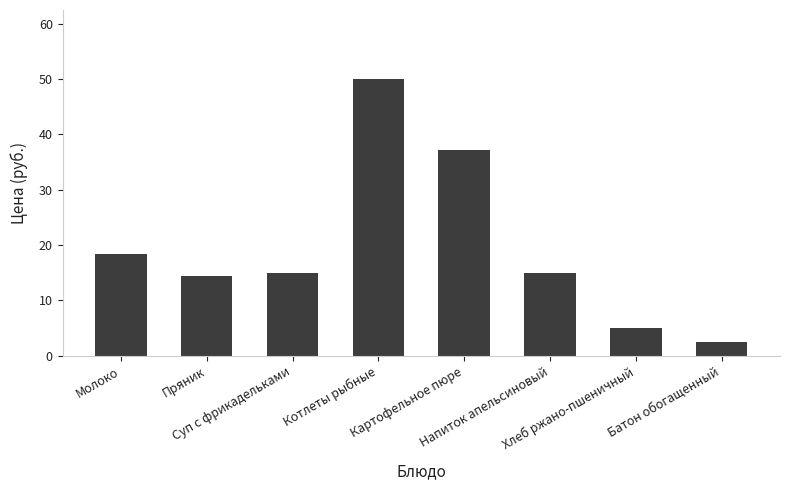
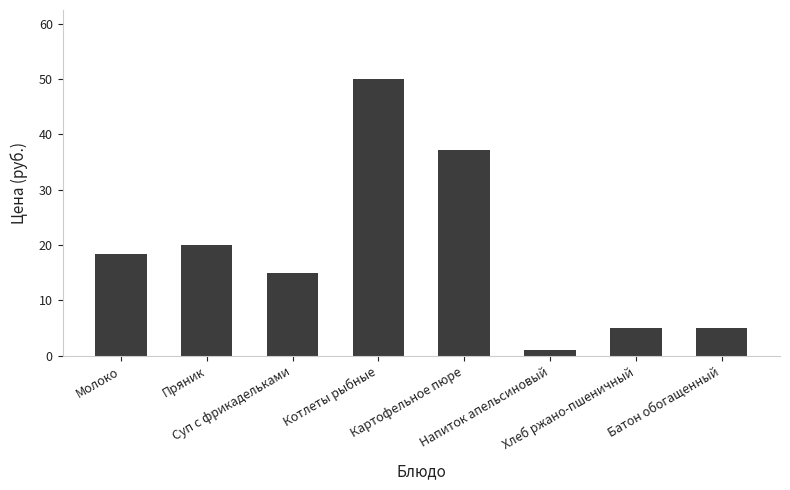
  {
    "Молоко": 18,
-   "Пряник": 14,
+   "Пряник": 20,
    "Суп с фрикадельками": 15,
    "Котлеты рыбные": 50,
    "Картофельное пюре": 37,
-   "Напиток апельсиновый": 15,
+   "Напиток апельсиновый": 1,
    "Хлеб ржано-пшеничный": 5,
-   "Батон обогащенный": 2
+   "Батон обогащенный": 5
  }
